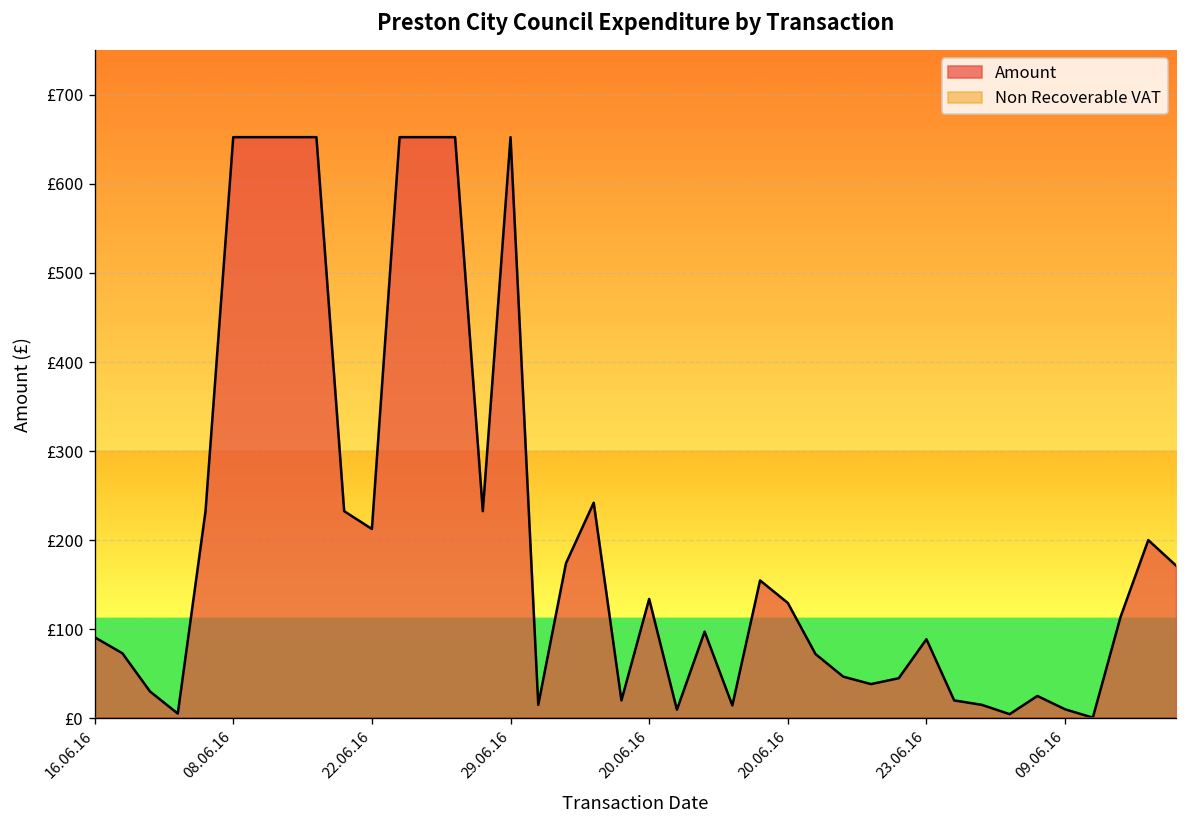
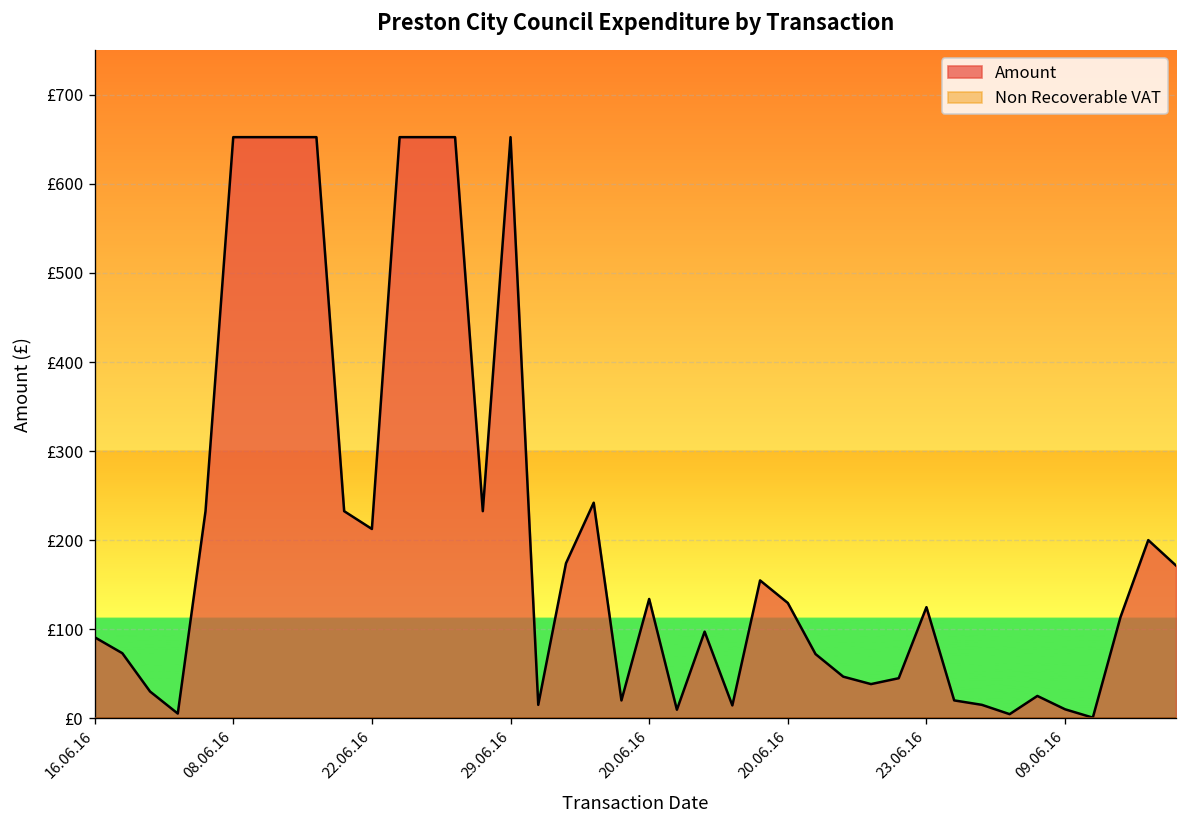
  {
    "Amount": {
      "16.06.16": "£90",
      "29.06.16": "£650",
-     "23.06.16": "£90"
+     "23.06.16": "£120"
    },
    "Non Recoverable VAT": {
      "16.06.16": "£0",
      "29.06.16": "£0",
      "23.06.16": "£0"
    }
  }
